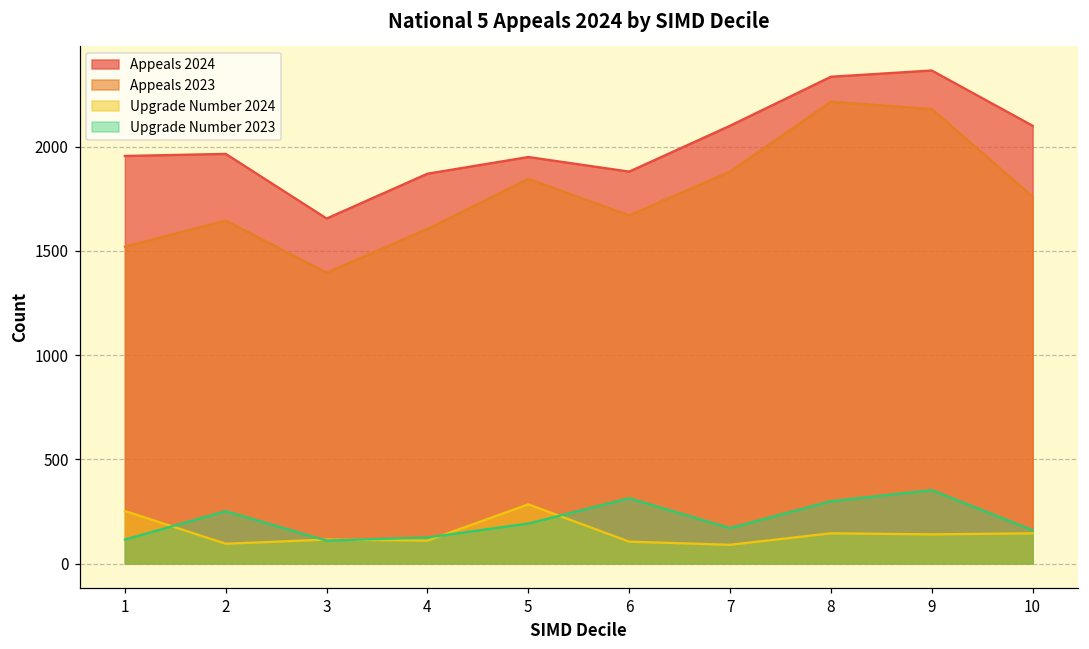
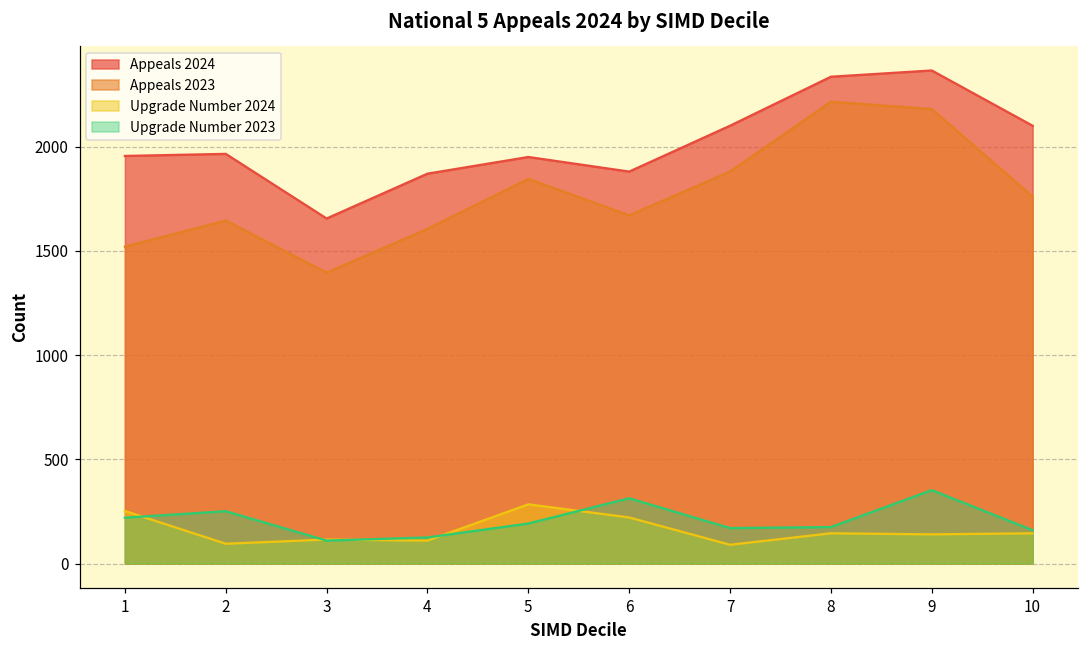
  {
    "Upgrade Number 2024": {
      "1": 250,
      "2": 100,
      "4": 110,
      "5": 280,
-     "6": 110,
+     "6": 220,
      "7": 90,
      "8": 150,
      "9": 140,
      "10": 150
    },
    "Upgrade Number 2023": {
-     "1": 120,
+     "1": 220,
      "2": 250,
      "4": 130,
      "5": 190,
      "6": 310,
      "7": 170,
-     "8": 300,
+     "8": 180,
      "9": 350,
      "10": 160
    }
  }
